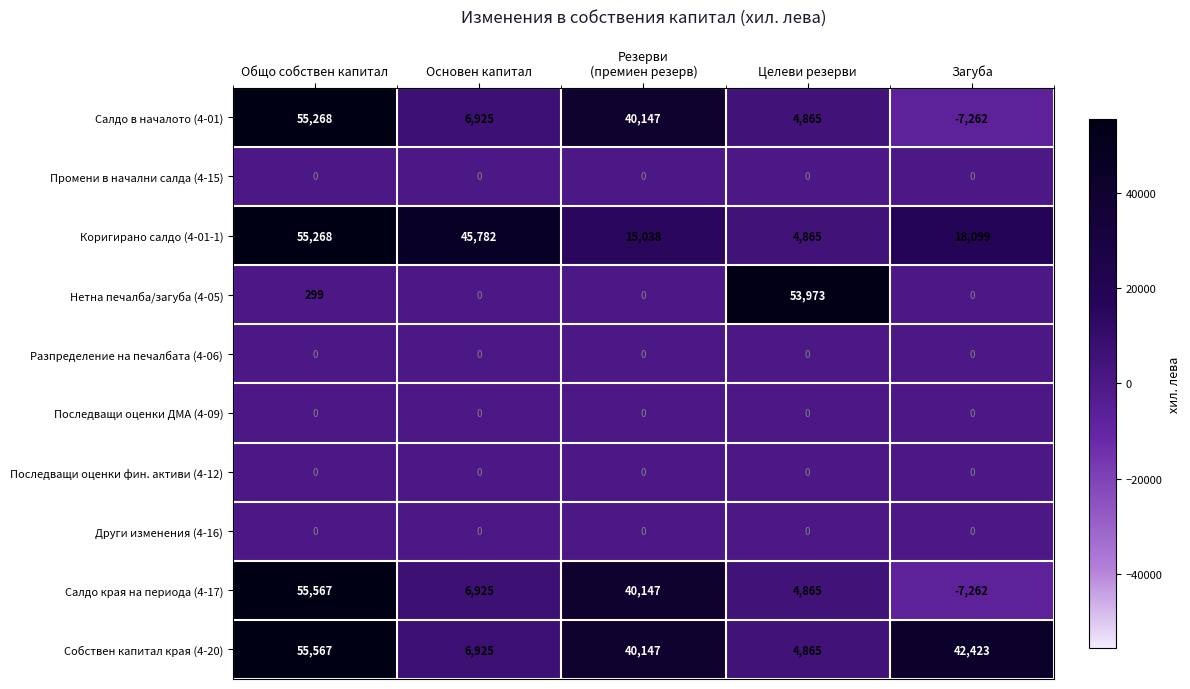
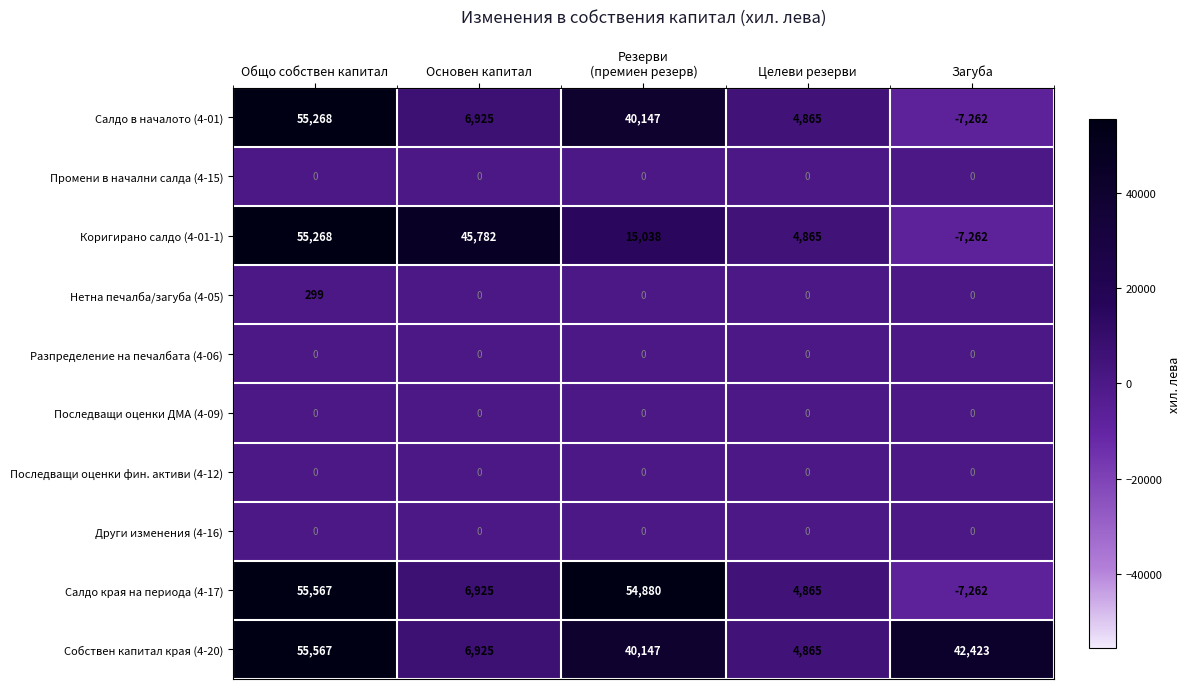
  {
    "Салдо в началото (4-01)": {
      "Общо собствен капитал": "55,268",
      "Основен капитал": "6,925",
      "Резерви (премиен резерв)": "40,147",
      "Целеви резерви": "4,865",
      "Загуба": "-7,262"
    },
    "Промени в начални салда (4-15)": {
      "Общо собствен капитал": "0",
      "Основен капитал": "0",
      "Резерви (премиен резерв)": "0",
      "Целеви резерви": "0",
      "Загуба": "0"
    },
    "Коригирано салдо (4-01-1)": {
      "Общо собствен капитал": "55,268",
      "Основен капитал": "45,782",
      "Резерви (премиен резерв)": "15,038",
      "Целеви резерви": "4,865",
-     "Загуба": "18,099"
+     "Загуба": "-7,262"
    },
    "Нетна печалба/загуба (4-05)": {
      "Общо собствен капитал": "299",
      "Основен капитал": "0",
      "Резерви (премиен резерв)": "0",
-     "Целеви резерви": "53,973",
+     "Целеви резерви": "0",
      "Загуба": "0"
    },
    "Разпределение на печалбата (4-06)": {
      "Общо собствен капитал": "0",
      "Основен капитал": "0",
      "Резерви (премиен резерв)": "0",
      "Целеви резерви": "0",
      "Загуба": "0"
    },
    "Последващи оценки ДМА (4-09)": {
      "Общо собствен капитал": "0",
      "Основен капитал": "0",
      "Резерви (премиен резерв)": "0",
      "Целеви резерви": "0",
      "Загуба": "0"
    },
    "Последващи оценки фин. активи (4-12)": {
      "Общо собствен капитал": "0",
      "Основен капитал": "0",
      "Резерви (премиен резерв)": "0",
      "Целеви резерви": "0",
      "Загуба": "0"
    },
    "Други изменения (4-16)": {
      "Общо собствен капитал": "0",
      "Основен капитал": "0",
      "Резерви (премиен резерв)": "0",
      "Целеви резерви": "0",
      "Загуба": "0"
    },
    "Салдо края на периода (4-17)": {
      "Общо собствен капитал": "55,567",
      "Основен капитал": "6,925",
-     "Резерви (премиен резерв)": "40,147",
+     "Резерви (премиен резерв)": "54,880",
      "Целеви резерви": "4,865",
      "Загуба": "-7,262"
    },
    "Собствен капитал края (4-20)": {
      "Общо собствен капитал": "55,567",
      "Основен капитал": "6,925",
      "Резерви (премиен резерв)": "40,147",
      "Целеви резерви": "4,865",
      "Загуба": "42,423"
    }
  }
